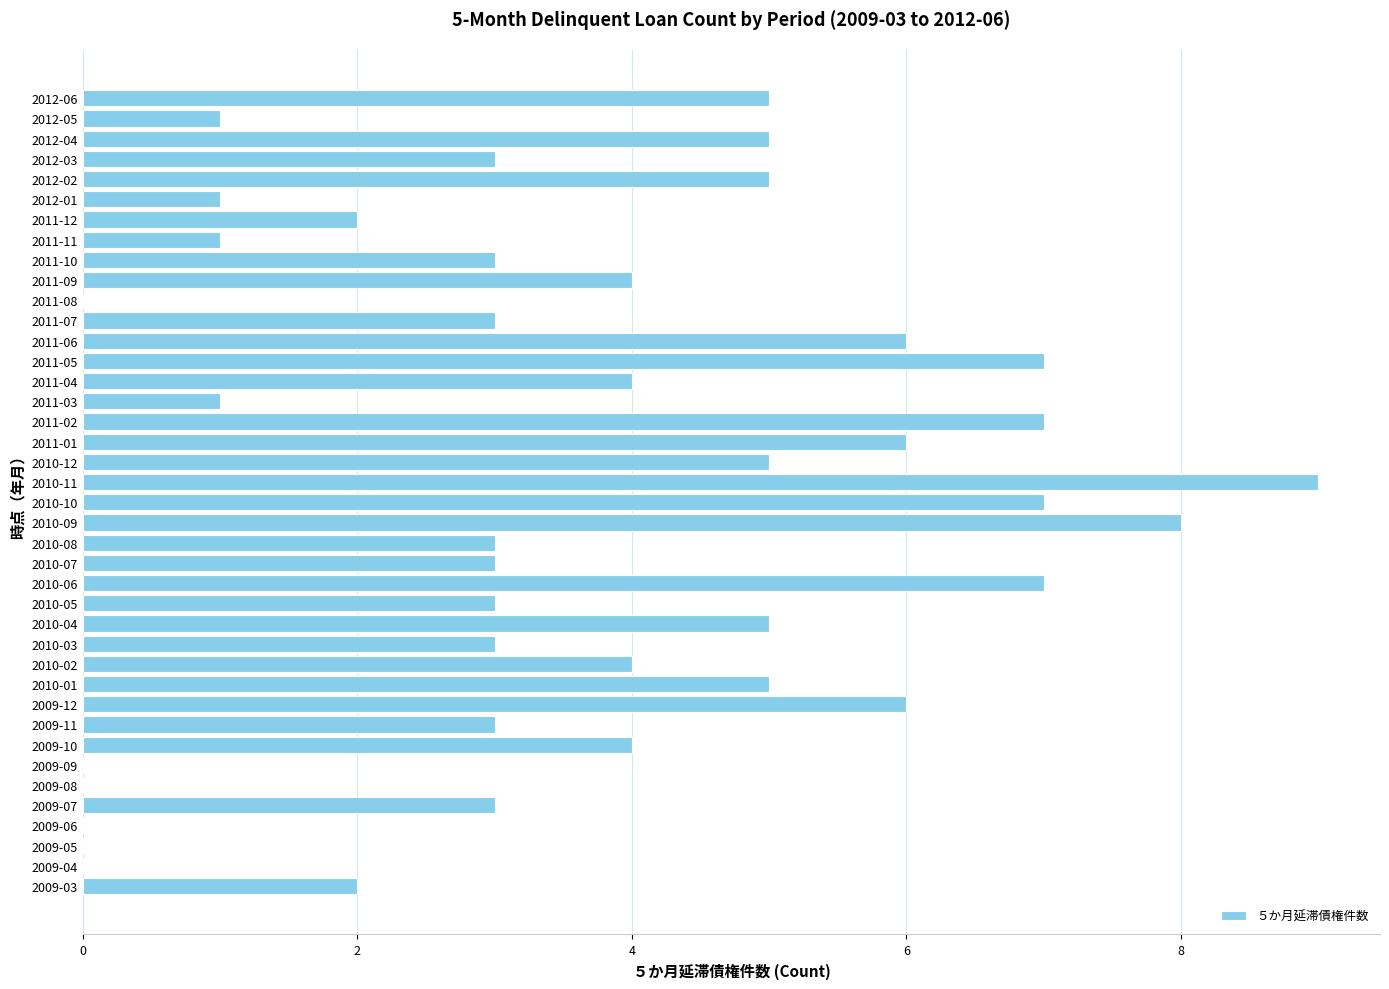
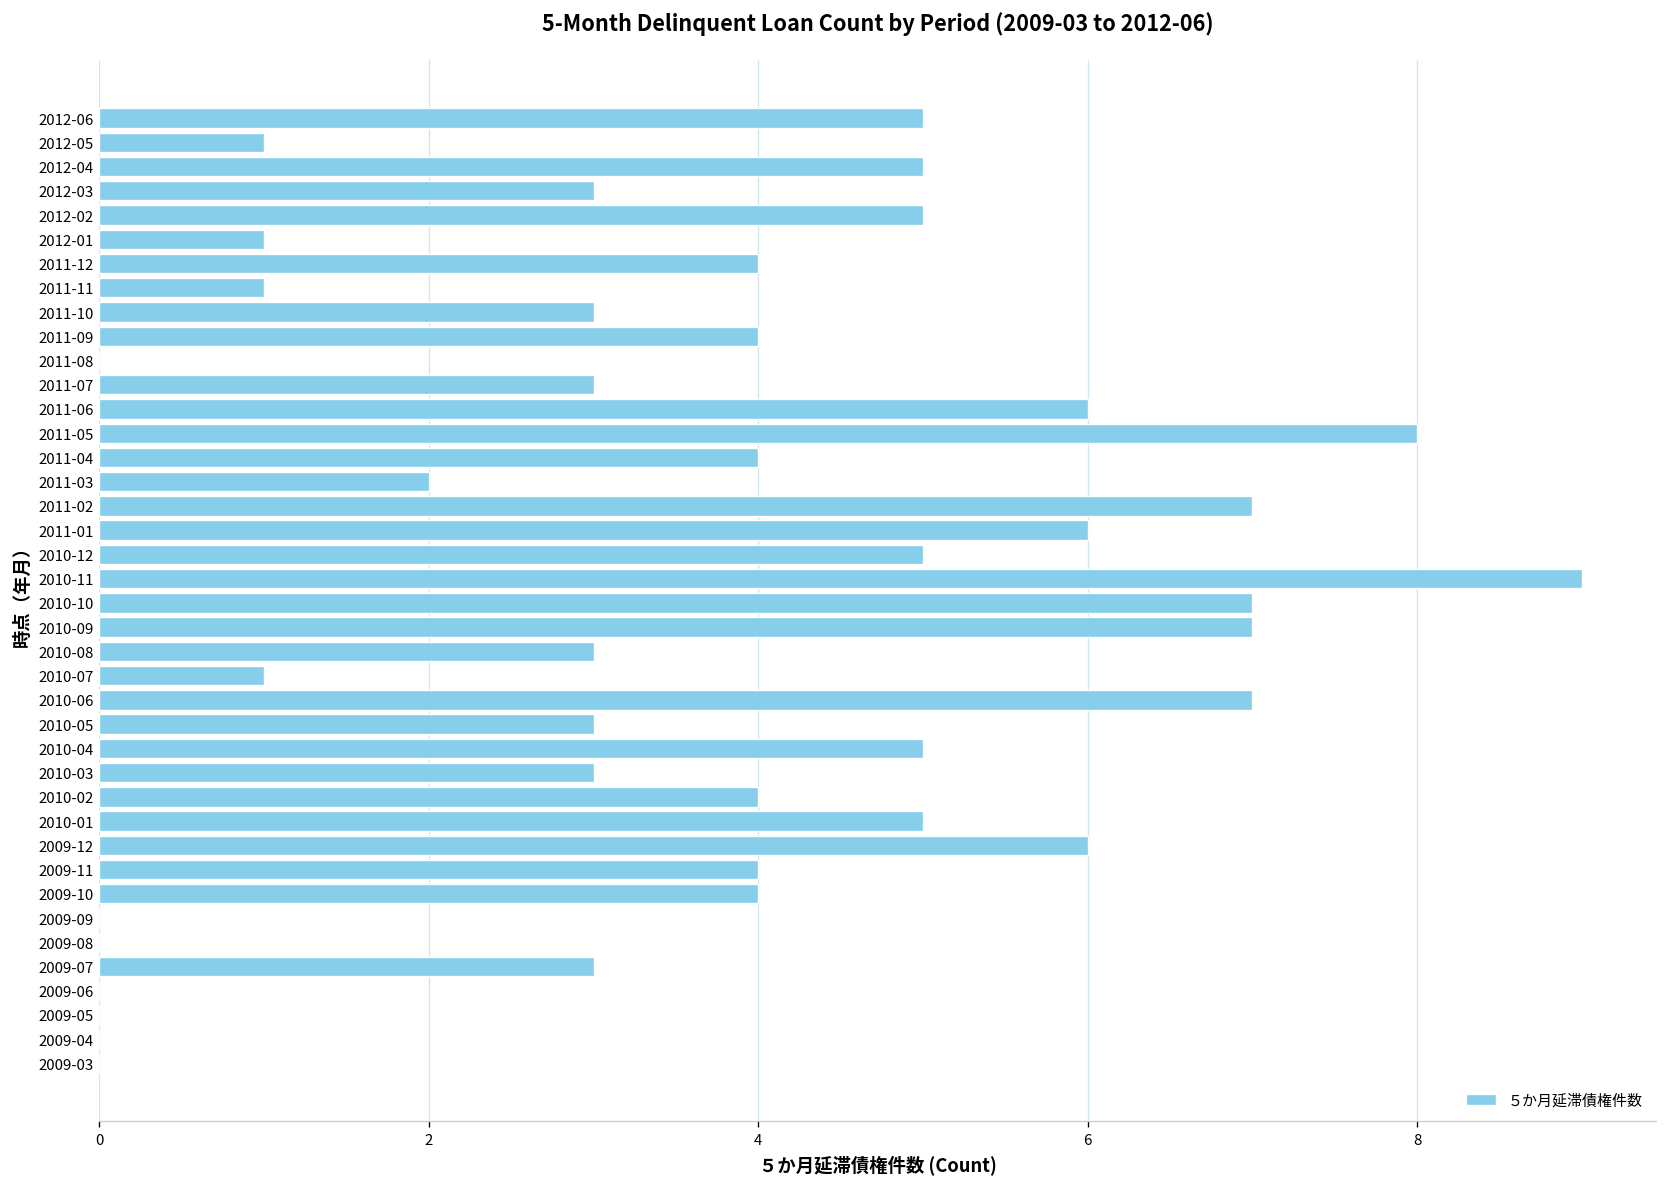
  {
    "2012-06": 5,
    "2012-05": 1,
    "2012-04": 5,
    "2012-03": 3,
    "2012-02": 5,
    "2012-01": 1,
-   "2011-12": 2,
+   "2011-12": 4,
    "2011-11": 1,
    "2011-10": 3,
    "2011-09": 4,
    "2011-08": 0,
    "2011-07": 3,
    "2011-06": 6,
-   "2011-05": 7,
+   "2011-05": 8,
    "2011-04": 4,
-   "2011-03": 1,
+   "2011-03": 2,
    "2011-02": 7,
    "2011-01": 6,
    "2010-12": 5,
    "2010-11": 9,
    "2010-10": 7,
-   "2010-09": 8,
+   "2010-09": 7,
    "2010-08": 3,
-   "2010-07": 3,
+   "2010-07": 1,
    "2010-06": 7,
    "2010-05": 3,
    "2010-04": 5,
    "2010-03": 3,
    "2010-02": 4,
    "2010-01": 5,
    "2009-12": 6,
-   "2009-11": 3,
+   "2009-11": 4,
    "2009-10": 4,
    "2009-09": 0,
    "2009-08": 0,
    "2009-07": 3,
    "2009-06": 0,
    "2009-05": 0,
    "2009-04": 0,
-   "2009-03": 2
+   "2009-03": 0
  }
